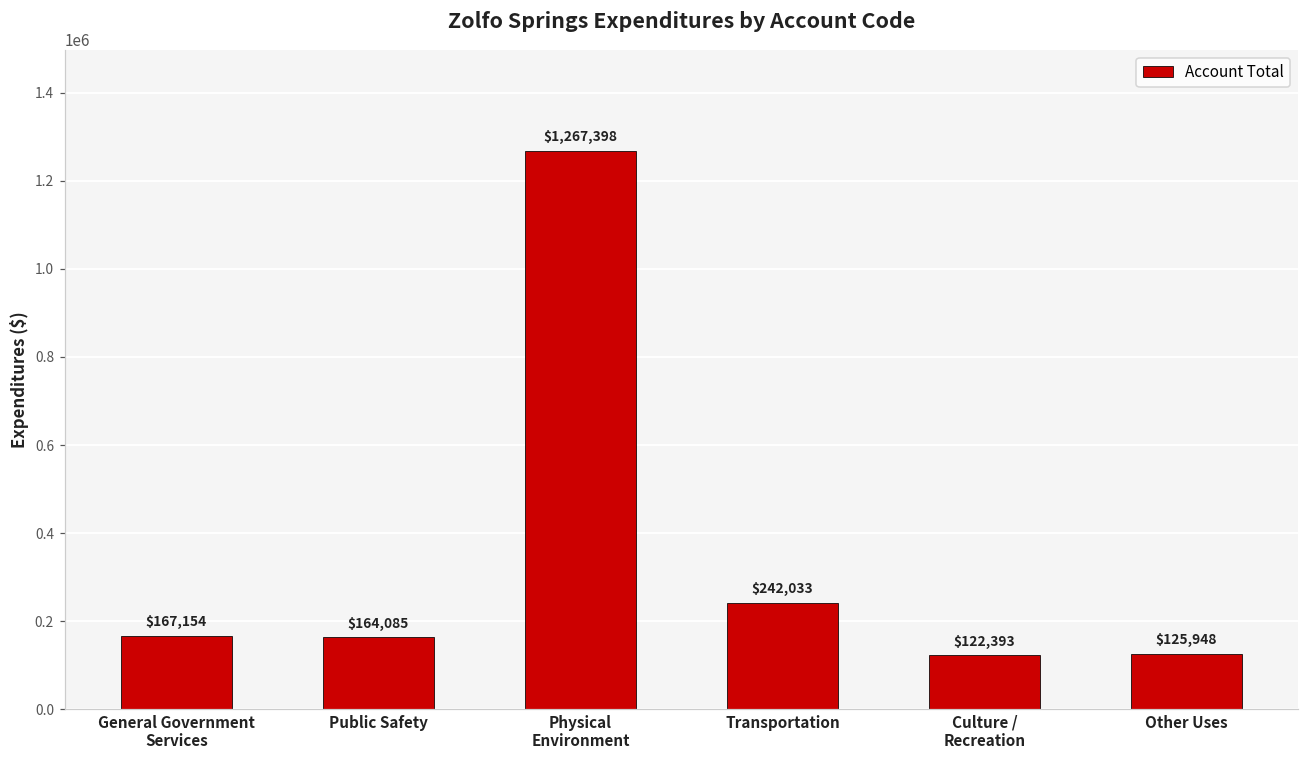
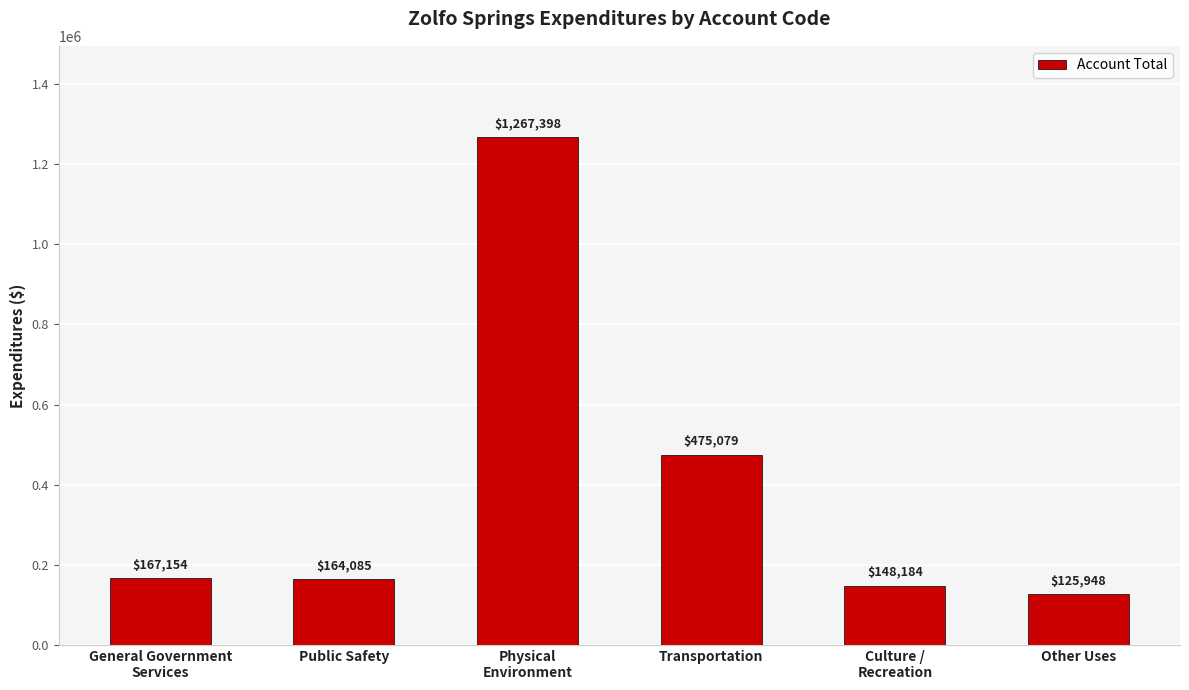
  {
    "General Government Services": "$167,154",
    "Public Safety": "$164,085",
    "Physical Environment": "$1,267,398",
-   "Transportation": "$242,033",
-   "Culture / Recreation": "$122,393",
+   "Transportation": "$475,079",
+   "Culture / Recreation": "$148,184",
    "Other Uses": "$125,948"
  }
